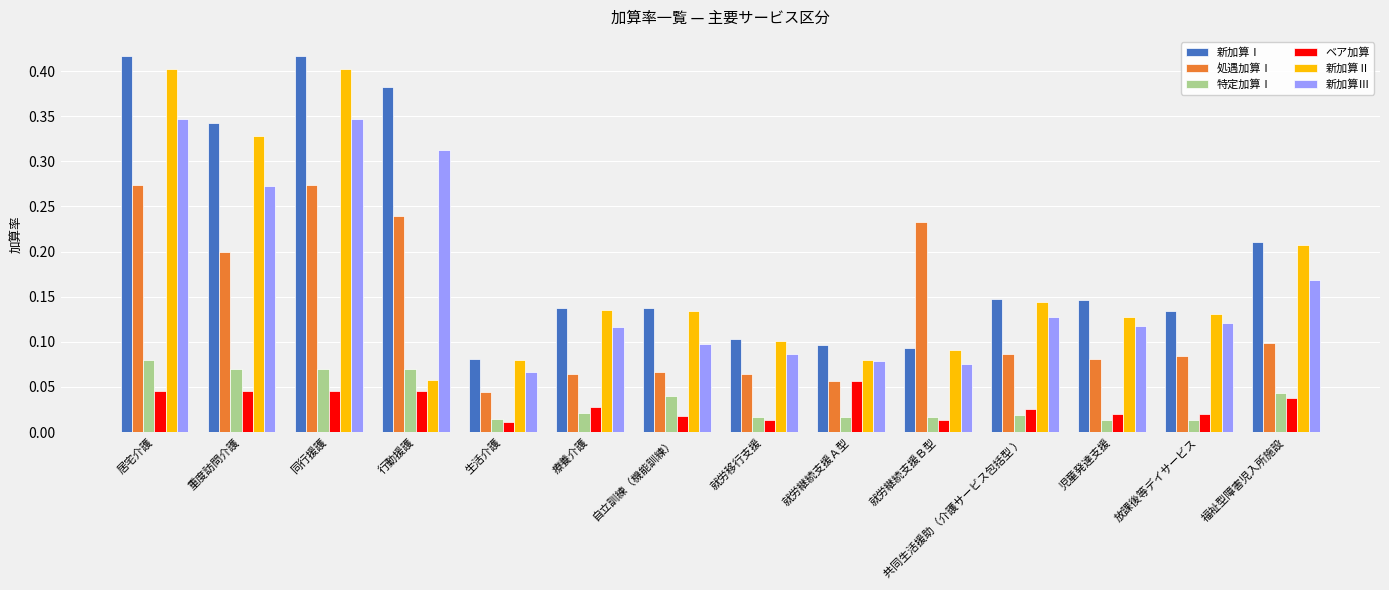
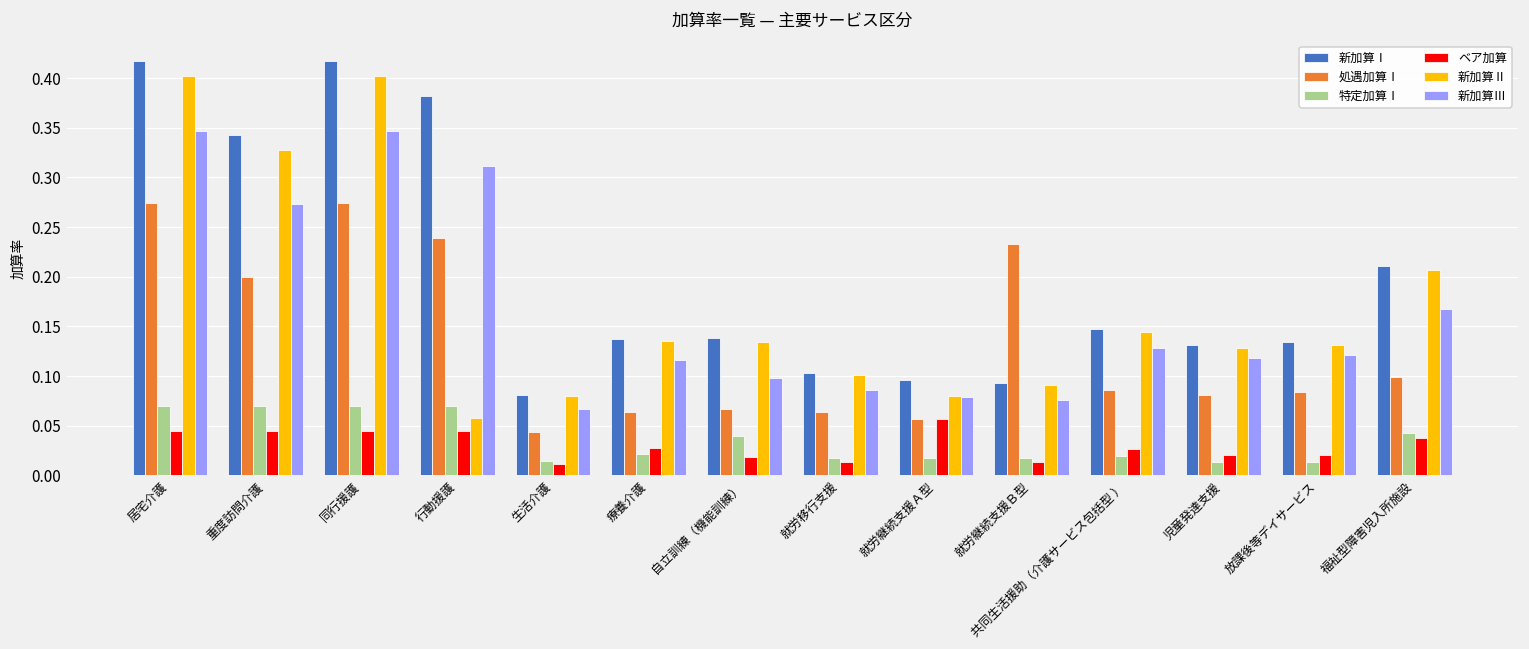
  {
    "新加算Ⅰ": {
      "居宅介護": 0.42,
      "重度訪問介護": 0.34,
      "同行援護": 0.42,
      "行動援護": 0.38,
      "生活介護": 0.08,
      "療養介護": 0.14,
      "自立訓練（機能訓練）": 0.14,
      "就労移行支援": 0.10,
      "就労継続支援Ａ型": 0.10,
      "就労継続支援Ｂ型": 0.09,
      "共同生活援助（介護サービス包括型 ）": 0.15,
-     "児童発達支援": 0.15,
+     "児童発達支援": 0.13,
      "放課後等デイサービス": 0.13,
      "福祉型障害児入所施設": 0.21
    },
    "処遇加算Ⅰ": {
      "居宅介護": 0.27,
      "重度訪問介護": 0.20,
      "同行援護": 0.27,
      "行動援護": 0.24,
      "生活介護": 0.04,
      "療養介護": 0.06,
      "自立訓練（機能訓練）": 0.07,
      "就労移行支援": 0.06,
      "就労継続支援Ａ型": 0.06,
      "就労継続支援Ｂ型": 0.23,
      "共同生活援助（介護サービス包括型 ）": 0.09,
      "児童発達支援": 0.08,
      "放課後等デイサービス": 0.08,
      "福祉型障害児入所施設": 0.10
    },
    "特定加算Ⅰ": {
-     "居宅介護": 0.08,
+     "居宅介護": 0.07,
      "重度訪問介護": 0.07,
      "同行援護": 0.07,
      "行動援護": 0.07,
      "生活介護": 0.01,
      "療養介護": 0.02,
      "自立訓練（機能訓練）": 0.04,
      "就労移行支援": 0.02,
      "就労継続支援Ａ型": 0.02,
      "就労継続支援Ｂ型": 0.02,
      "共同生活援助（介護サービス包括型 ）": 0.02,
      "児童発達支援": 0.01,
      "放課後等デイサービス": 0.01,
      "福祉型障害児入所施設": 0.04
    },
    "ベア加算": {
      "居宅介護": 0.05,
      "重度訪問介護": 0.05,
      "同行援護": 0.05,
      "行動援護": 0.05,
      "生活介護": 0.01,
      "療養介護": 0.03,
      "自立訓練（機能訓練）": 0.02,
      "就労移行支援": 0.01,
      "就労継続支援Ａ型": 0.06,
      "就労継続支援Ｂ型": 0.01,
      "共同生活援助（介護サービス包括型 ）": 0.03,
      "児童発達支援": 0.02,
      "放課後等デイサービス": 0.02,
      "福祉型障害児入所施設": 0.04
    },
    "新加算Ⅱ": {
      "居宅介護": 0.40,
      "重度訪問介護": 0.33,
      "同行援護": 0.40,
      "行動援護": 0.06,
      "生活介護": 0.08,
      "療養介護": 0.14,
      "自立訓練（機能訓練）": 0.13,
      "就労移行支援": 0.10,
      "就労継続支援Ａ型": 0.08,
      "就労継続支援Ｂ型": 0.09,
      "共同生活援助（介護サービス包括型 ）": 0.14,
      "児童発達支援": 0.13,
      "放課後等デイサービス": 0.13,
      "福祉型障害児入所施設": 0.21
    },
    "新加算Ⅲ": {
      "居宅介護": 0.35,
      "重度訪問介護": 0.27,
      "同行援護": 0.35,
      "行動援護": 0.31,
      "生活介護": 0.07,
      "療養介護": 0.12,
      "自立訓練（機能訓練）": 0.10,
      "就労移行支援": 0.09,
      "就労継続支援Ａ型": 0.08,
      "就労継続支援Ｂ型": 0.08,
      "共同生活援助（介護サービス包括型 ）": 0.13,
      "児童発達支援": 0.12,
      "放課後等デイサービス": 0.12,
      "福祉型障害児入所施設": 0.17
    }
  }
